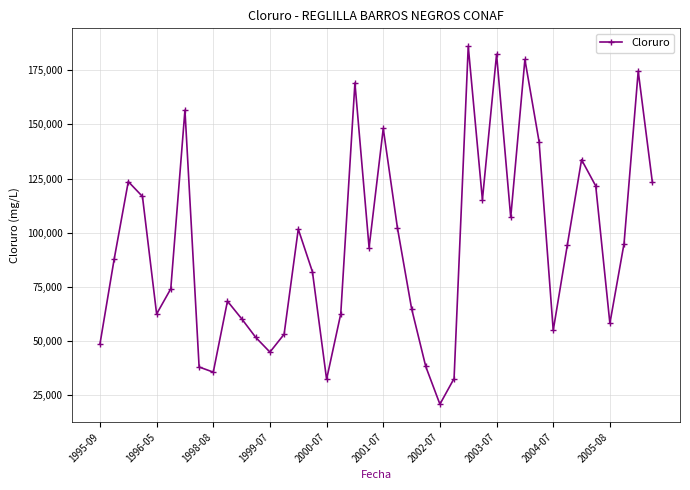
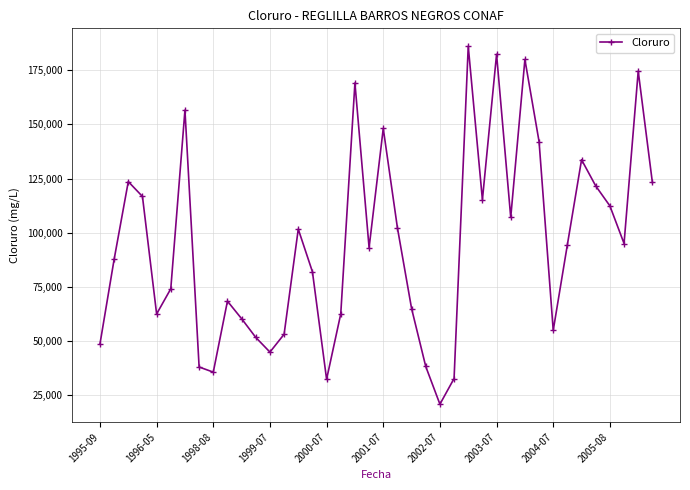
  {
    "1995-09": "49,000",
    "1996-05": "62,000",
    "1998-08": "36,000",
    "1999-07": "45,000",
    "2000-07": "32,000",
    "2001-07": "148,000",
    "2002-07": "21,000",
    "2003-07": "182,000",
    "2004-07": "55,000",
-   "2005-08": "58,000"
+   "2005-08": "112,000"
  }
